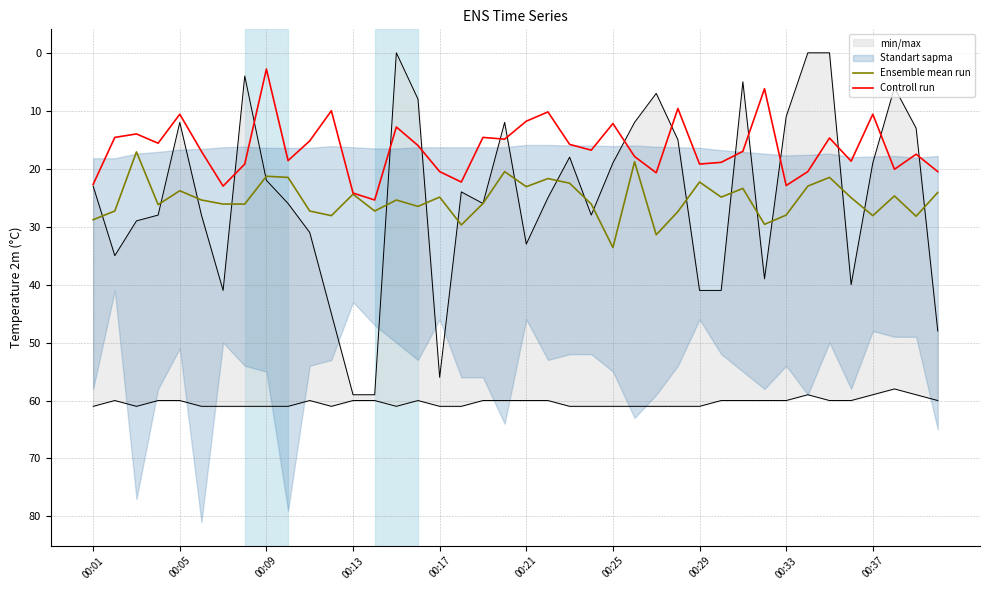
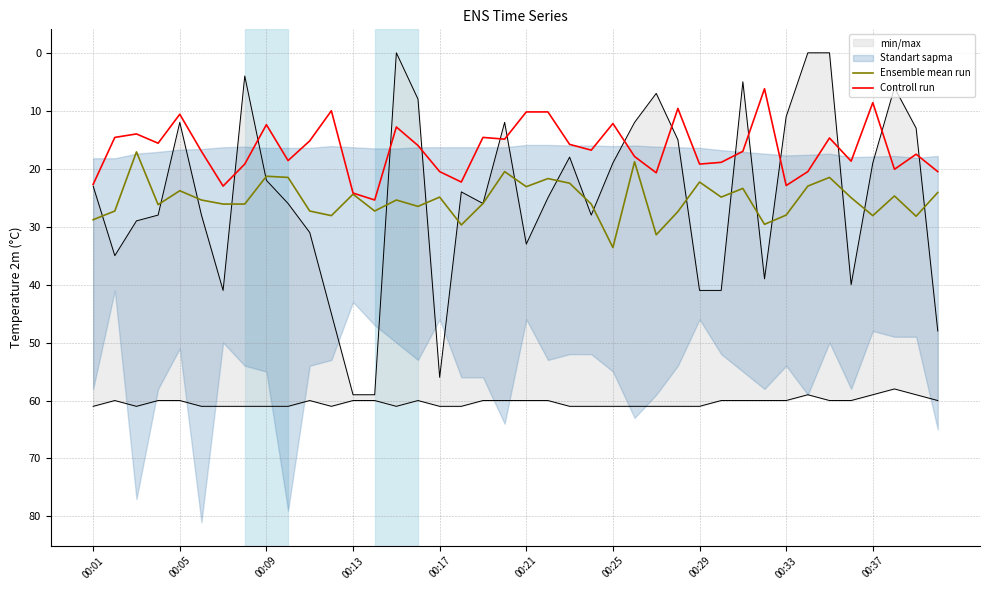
  {
    "Ensemble mean run": {
      "00:01": 29,
      "00:05": 24,
      "00:09": 21,
      "00:17": 25,
      "00:21": 23,
      "00:25": 34,
      "00:29": 22,
      "00:33": 28,
      "00:37": 28
    },
    "Controll run": {
      "00:05": 11,
-     "00:09": 3,
+     "00:09": 12,
      "00:17": 21,
-     "00:21": 12,
+     "00:21": 10,
      "00:25": 12,
      "00:29": 19,
      "00:33": 23,
-     "00:37": 11
+     "00:37": 9
    }
  }
